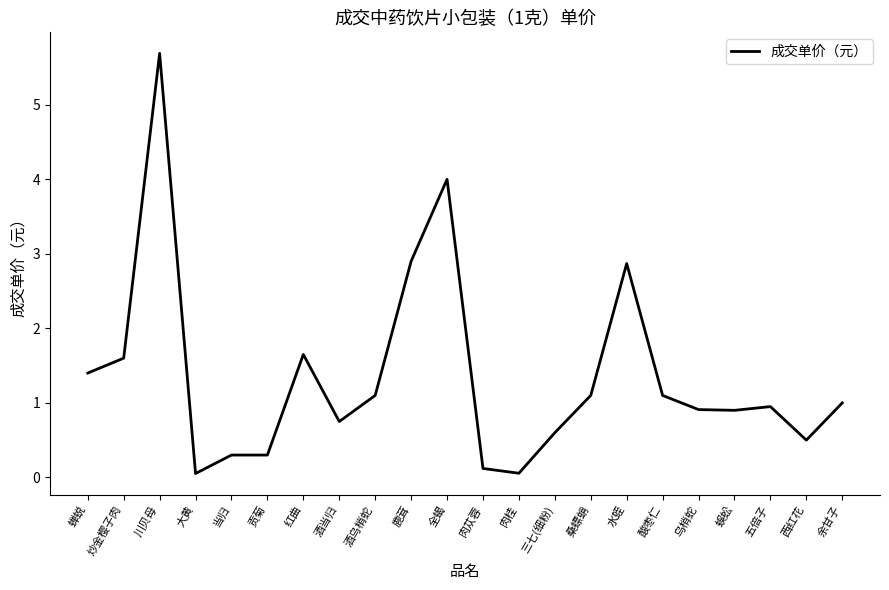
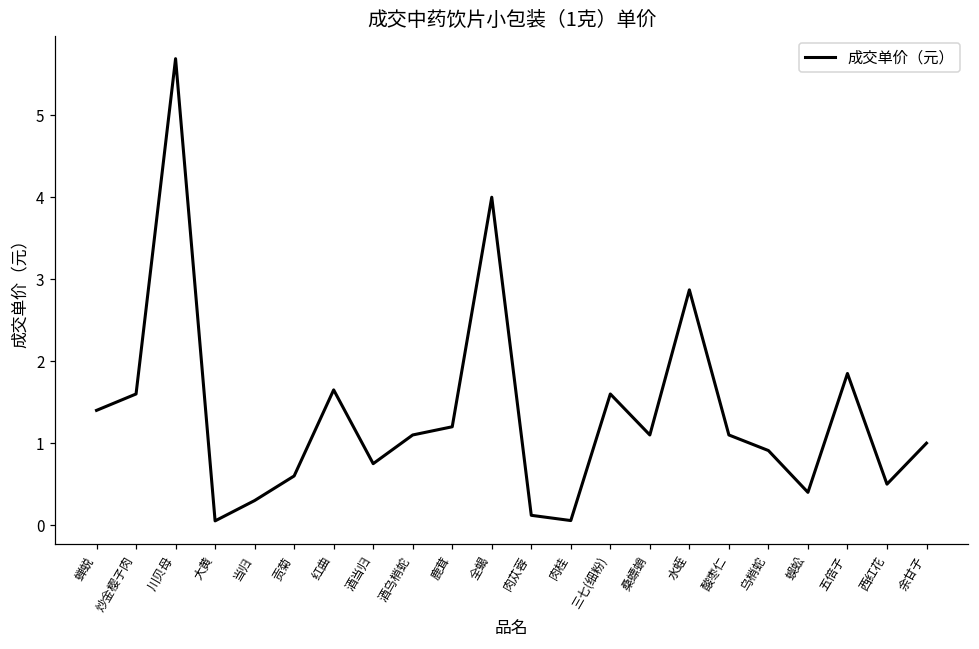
  {
    "蝉蜕": 1.4,
    "炒金樱子肉": 1.6,
    "川贝母": 5.7,
    "大黄": 0.1,
    "当归": 0.3,
-   "贡菊": 0.3,
+   "贡菊": 0.6,
    "红曲": 1.7,
    "酒当归": 0.8,
    "酒乌梢蛇": 1.1,
-   "鹿茸": 2.9,
+   "鹿茸": 1.2,
    "全蝎": 4.0,
    "肉苁蓉": 0.1,
    "肉桂": 0.1,
-   "三七(细粉)": 0.6,
+   "三七(细粉)": 1.6,
    "桑螵蛸": 1.1,
    "水蛭": 2.9,
    "酸枣仁": 1.1,
    "乌梢蛇": 0.9,
-   "蜈蚣": 0.9,
-   "五倍子": 1.0,
+   "蜈蚣": 0.4,
+   "五倍子": 1.9,
    "西红花": 0.5,
    "余甘子": 1.0
  }
